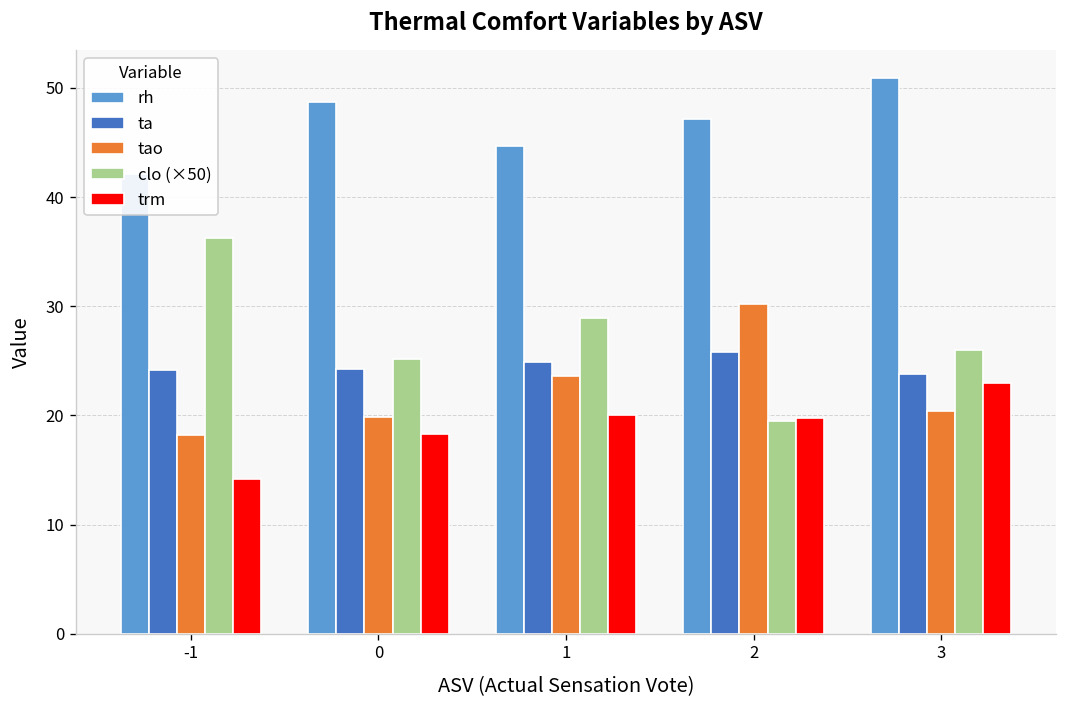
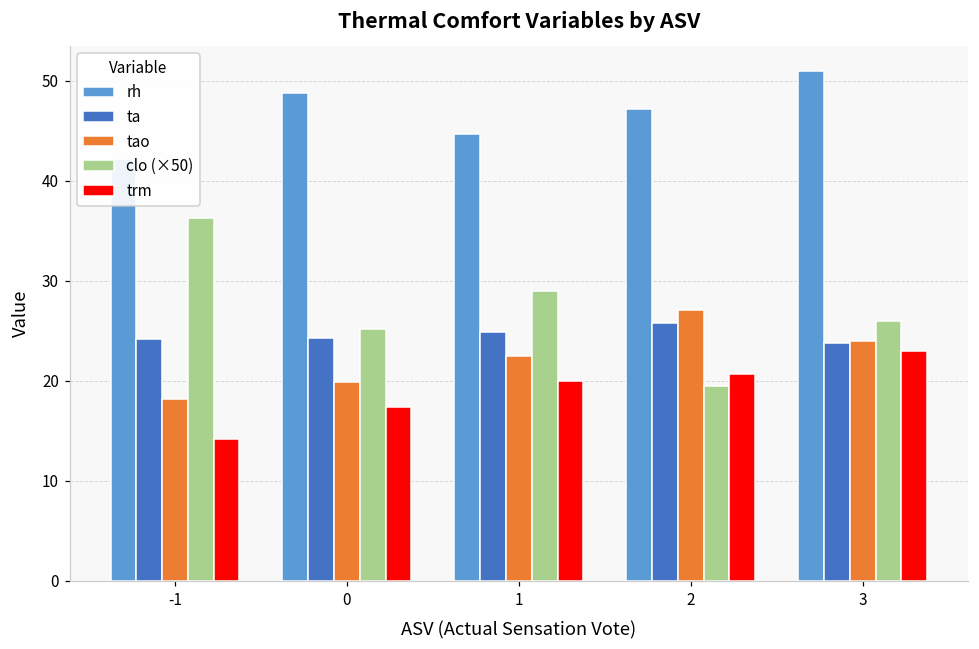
  {
    "tao": {
      "-1": 18,
      "0": 20,
-     "1": 24,
-     "2": 30,
-     "3": 20
+     "1": 22,
+     "2": 27,
+     "3": 24
    },
    "clo (×50)": {
      "-1": 36,
      "0": 25,
      "1": 29,
      "2": 20,
      "3": 26
    },
    "trm": {
      "-1": 14,
-     "0": 18,
+     "0": 17,
      "1": 20,
-     "2": 20,
+     "2": 21,
      "3": 23
    }
  }
